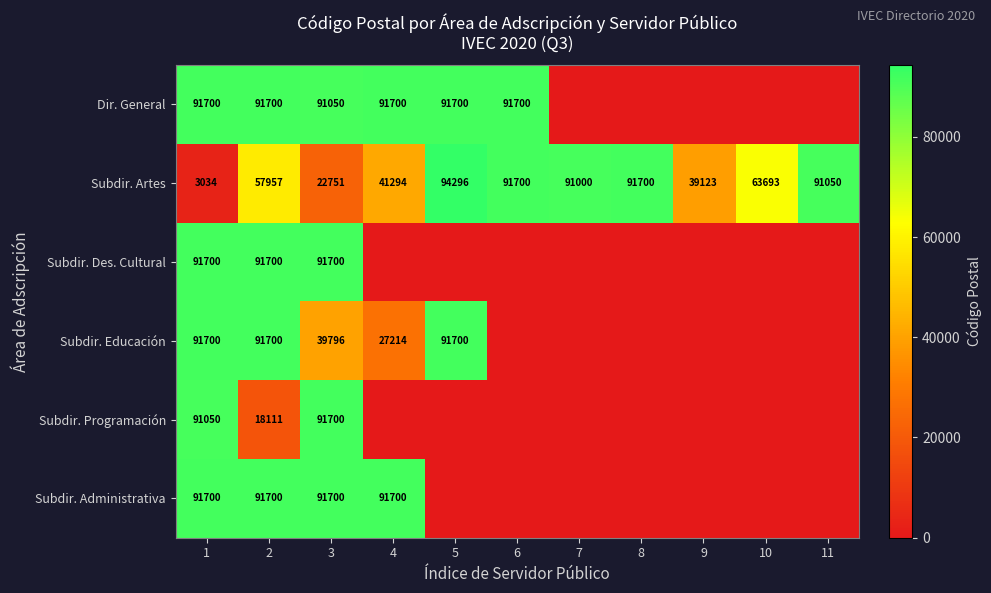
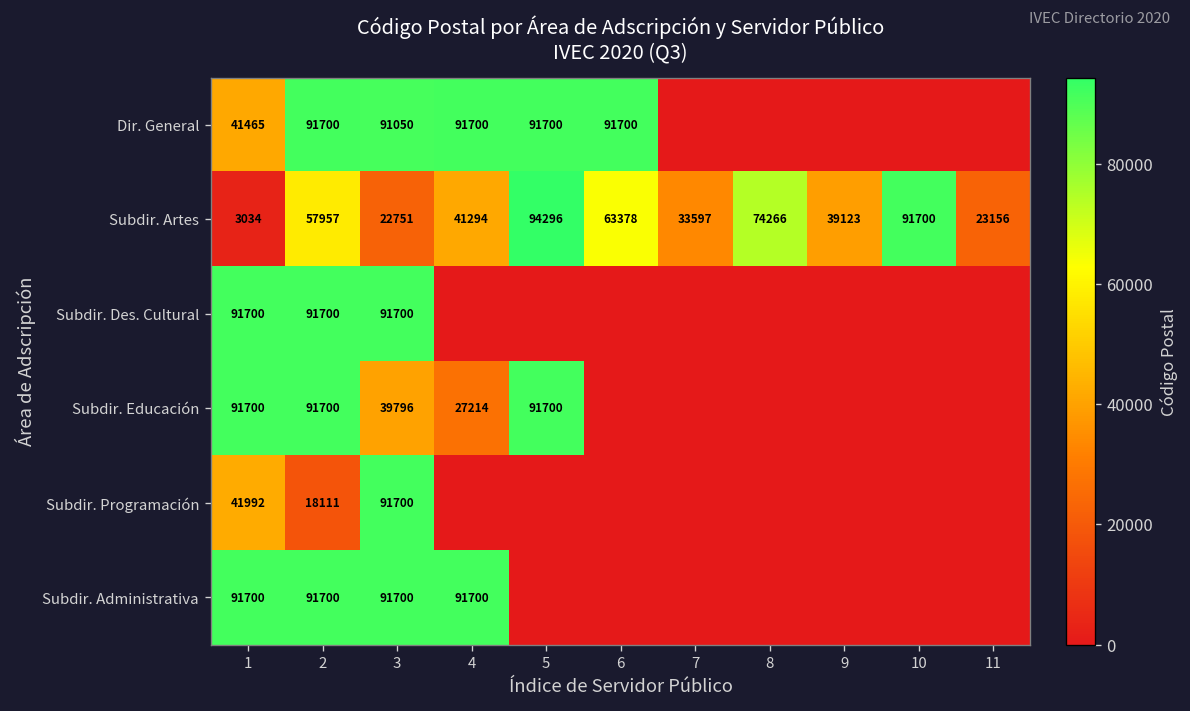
  {
    "Dir. General": {
-     "1": 91700,
+     "1": 41465,
      "2": 91700,
      "3": 91050,
      "4": 91700,
      "5": 91700,
      "6": 91700
    },
    "Subdir. Artes": {
      "1": 3034,
      "2": 57957,
      "3": 22751,
      "4": 41294,
      "5": 94296,
-     "6": 91700,
-     "7": 91000,
-     "8": 91700,
+     "6": 63378,
+     "7": 33597,
+     "8": 74266,
      "9": 39123,
-     "10": 63693,
-     "11": 91050
+     "10": 91700,
+     "11": 23156
    },
    "Subdir. Des. Cultural": {
      "1": 91700,
      "2": 91700,
      "3": 91700
    },
    "Subdir. Educación": {
      "1": 91700,
      "2": 91700,
      "3": 39796,
      "4": 27214,
      "5": 91700
    },
    "Subdir. Programación": {
-     "1": 91050,
+     "1": 41992,
      "2": 18111,
      "3": 91700
    },
    "Subdir. Administrativa": {
      "1": 91700,
      "2": 91700,
      "3": 91700,
      "4": 91700
    }
  }
